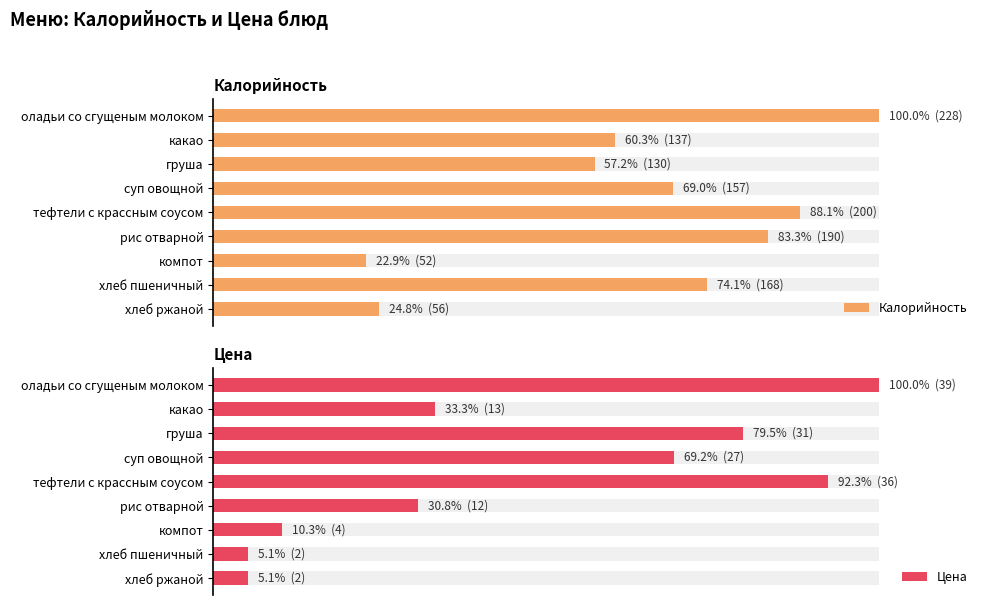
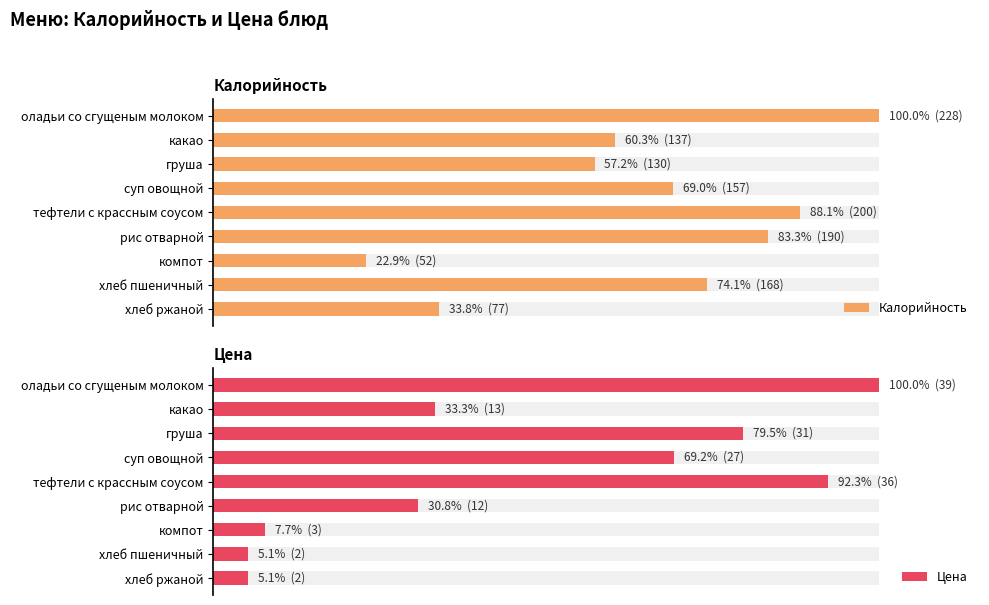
  {
    "Калорийность": {
      "Калорийность": {
        "оладьи со сгущеным молоком": "100.0%",
-       "хлеб ржаной": "24.8% (56)"
+       "хлеб ржаной": "33.8% (77)"
      }
    },
    "Цена": {
      "Цена": {
        "оладьи со сгущеным молоком": "100.0%",
-       "компот": "10.3% (4)"
+       "компот": "7.7% (3)"
      }
    }
  }
